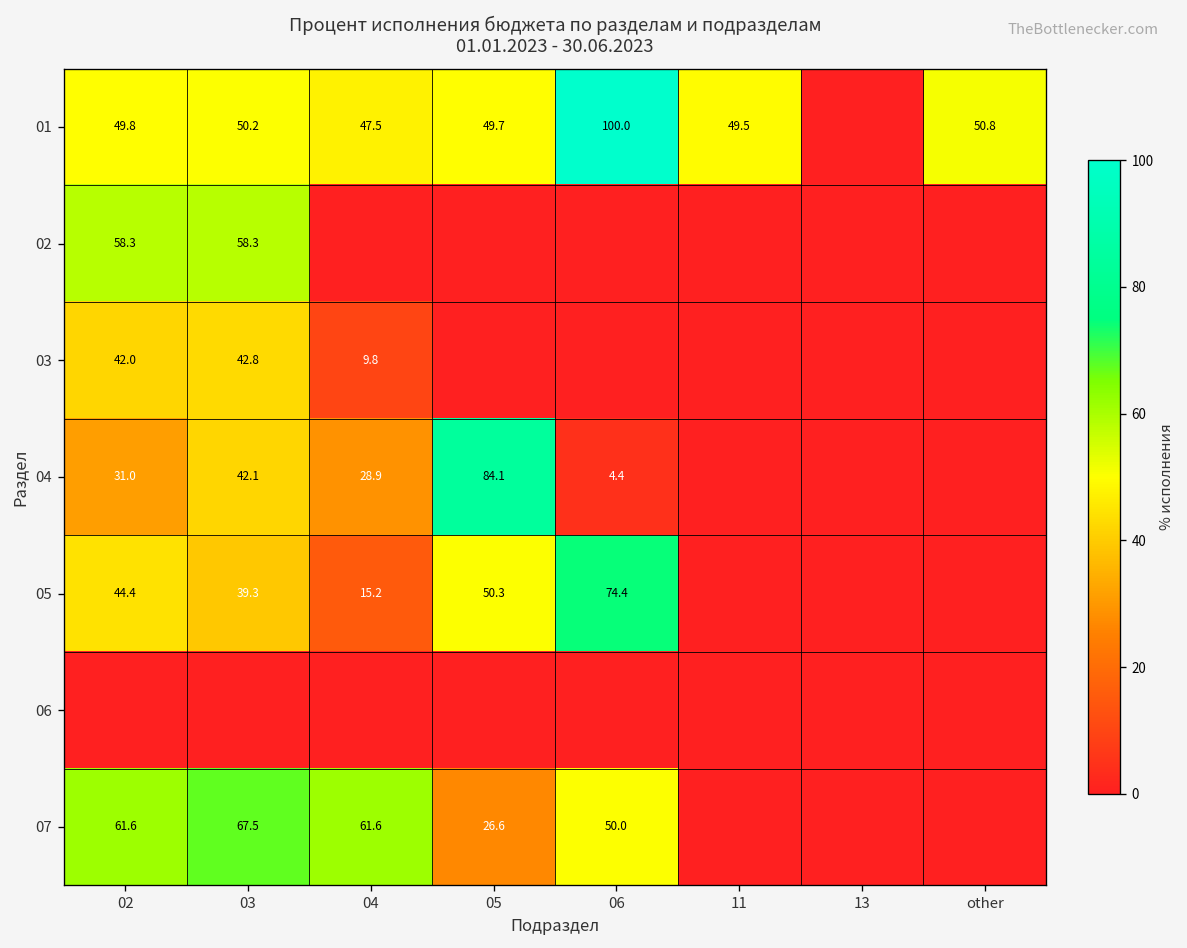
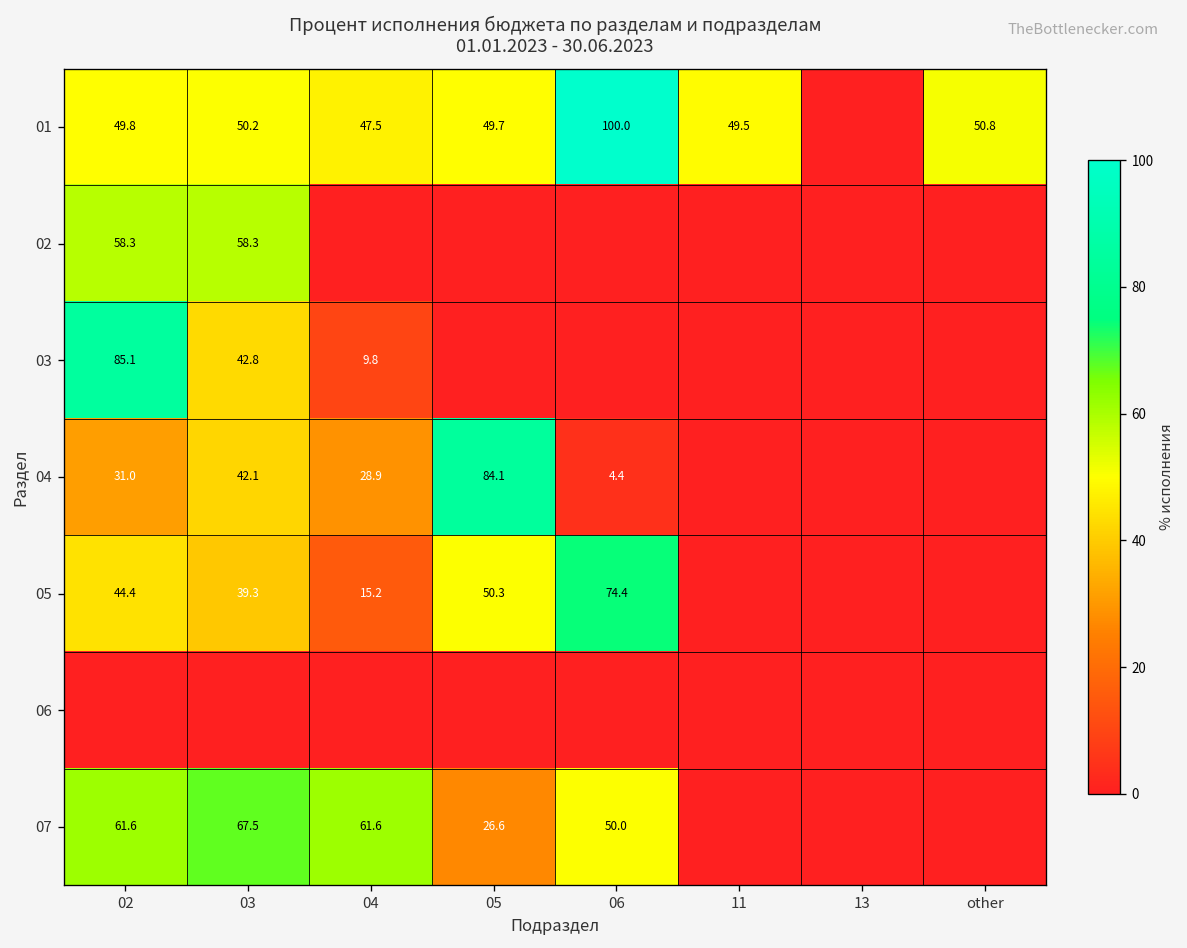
  {
    "01": {
      "02": 49.8,
      "03": 50.2,
      "04": 47.5,
      "05": 49.7,
      "06": 100.0,
      "11": 49.5,
      "other": 50.8
    },
    "02": {
      "02": 58.3,
      "03": 58.3
    },
    "03": {
-     "02": 42.0,
+     "02": 85.1,
      "03": 42.8,
      "04": 9.8
    },
    "04": {
      "02": 31.0,
      "03": 42.1,
      "04": 28.9,
      "05": 84.1,
      "06": 4.4
    },
    "05": {
      "02": 44.4,
      "03": 39.3,
      "04": 15.2,
      "05": 50.3,
      "06": 74.4
    },
    "07": {
      "02": 61.6,
      "03": 67.5,
      "04": 61.6,
      "05": 26.6,
      "06": 50.0
    }
  }
